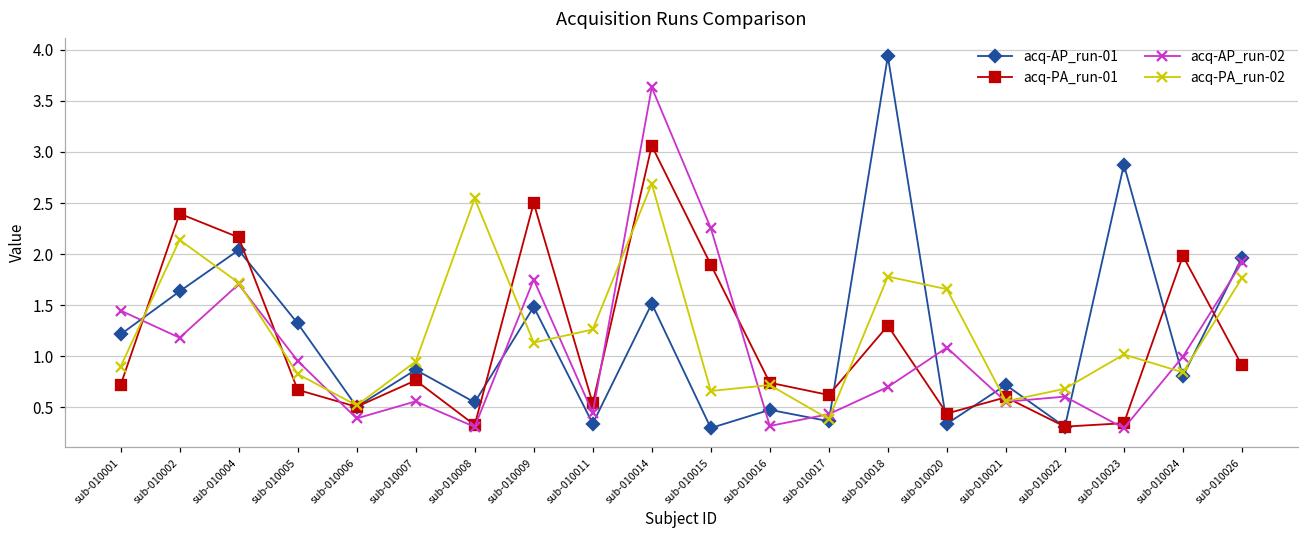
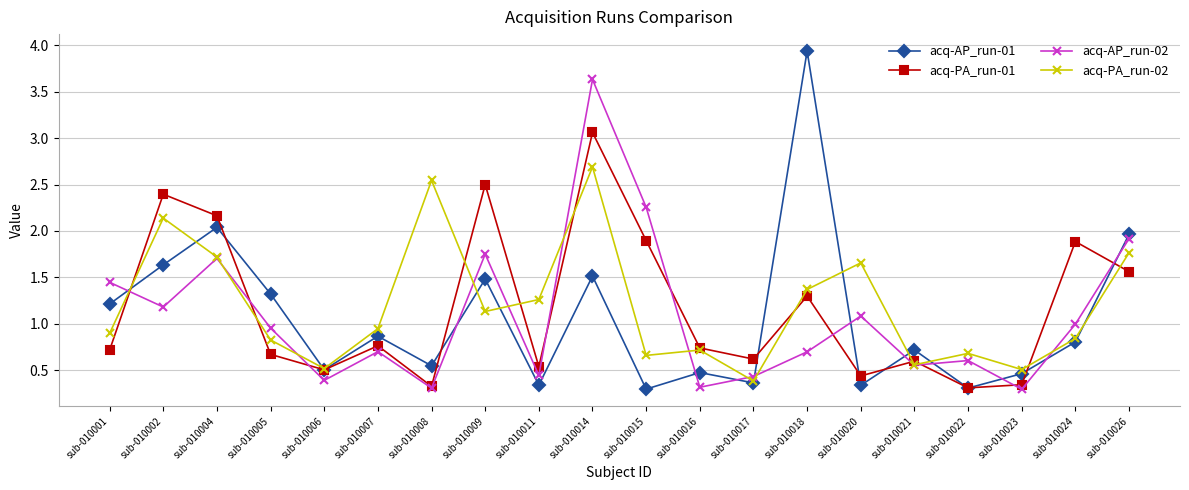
  {
    "acq-AP_run-01": {
      "sub-010001": 1.2,
      "sub-010002": 1.6,
      "sub-010004": 2.0,
      "sub-010005": 1.3,
      "sub-010007": 0.9,
      "sub-010008": 0.5,
      "sub-010009": 1.5,
      "sub-010011": 0.3,
      "sub-010014": 1.5,
      "sub-010015": 0.3,
      "sub-010016": 0.5,
      "sub-010018": 3.9,
      "sub-010020": 0.3,
      "sub-010021": 0.7,
-     "sub-010023": 2.9,
+     "sub-010023": 0.5,
      "sub-010024": 0.8,
      "sub-010026": 2.0
    },
    "acq-PA_run-01": {
      "sub-010001": 0.7,
      "sub-010002": 2.4,
      "sub-010004": 2.2,
      "sub-010005": 0.7,
      "sub-010007": 0.8,
      "sub-010009": 2.5,
      "sub-010011": 0.5,
      "sub-010014": 3.1,
      "sub-010015": 1.9,
      "sub-010017": 0.6,
      "sub-010018": 1.3,
      "sub-010020": 0.4,
      "sub-010021": 0.6,
      "sub-010023": 0.3,
-     "sub-010024": 2.0,
-     "sub-010026": 0.9
+     "sub-010024": 1.9,
+     "sub-010026": 1.6
    },
    "acq-AP_run-02": {
      "sub-010001": 1.4,
      "sub-010002": 1.2,
      "sub-010005": 1.0,
      "sub-010006": 0.4,
-     "sub-010007": 0.6,
+     "sub-010007": 0.7,
      "sub-010009": 1.7,
      "sub-010011": 0.4,
      "sub-010014": 3.6,
      "sub-010015": 2.3,
      "sub-010016": 0.3,
      "sub-010017": 0.4,
      "sub-010018": 0.7,
      "sub-010020": 1.1,
      "sub-010022": 0.6,
      "sub-010023": 0.3,
      "sub-010024": 1.0,
      "sub-010026": 1.9
    },
    "acq-PA_run-02": {
      "sub-010001": 0.9,
      "sub-010002": 2.1,
      "sub-010005": 0.8,
      "sub-010007": 0.9,
      "sub-010008": 2.5,
      "sub-010009": 1.1,
      "sub-010011": 1.3,
      "sub-010014": 2.7,
      "sub-010015": 0.7,
-     "sub-010018": 1.8,
+     "sub-010018": 1.4,
      "sub-010020": 1.7,
      "sub-010022": 0.7,
-     "sub-010023": 1.0,
+     "sub-010023": 0.5,
      "sub-010024": 0.8,
      "sub-010026": 1.8
    }
  }
